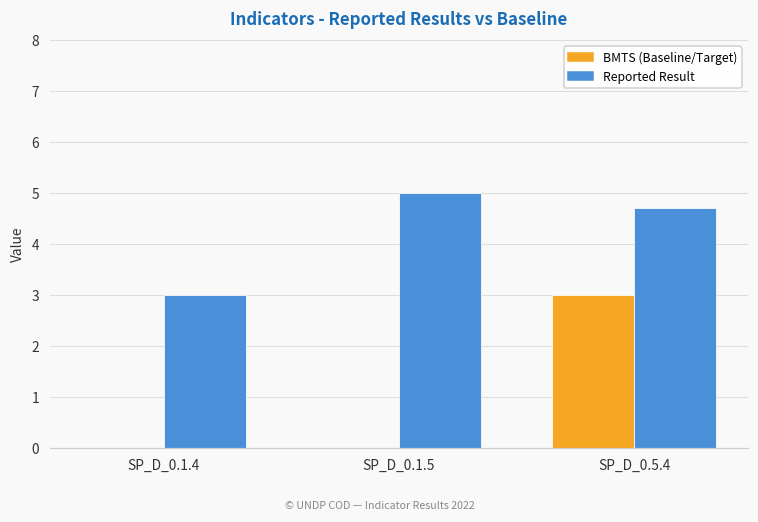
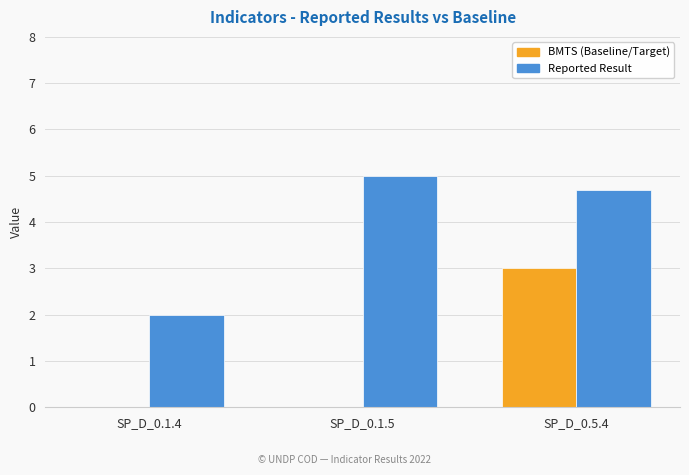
  {
    "BMTS (Baseline/Target)": {
      "SP_D_0.1.4": 0,
      "SP_D_0.1.5": 0,
      "SP_D_0.5.4": 3
    },
    "Reported Result": {
-     "SP_D_0.1.4": 3,
+     "SP_D_0.1.4": 2,
      "SP_D_0.1.5": 5,
      "SP_D_0.5.4": 4.7
    }
  }
